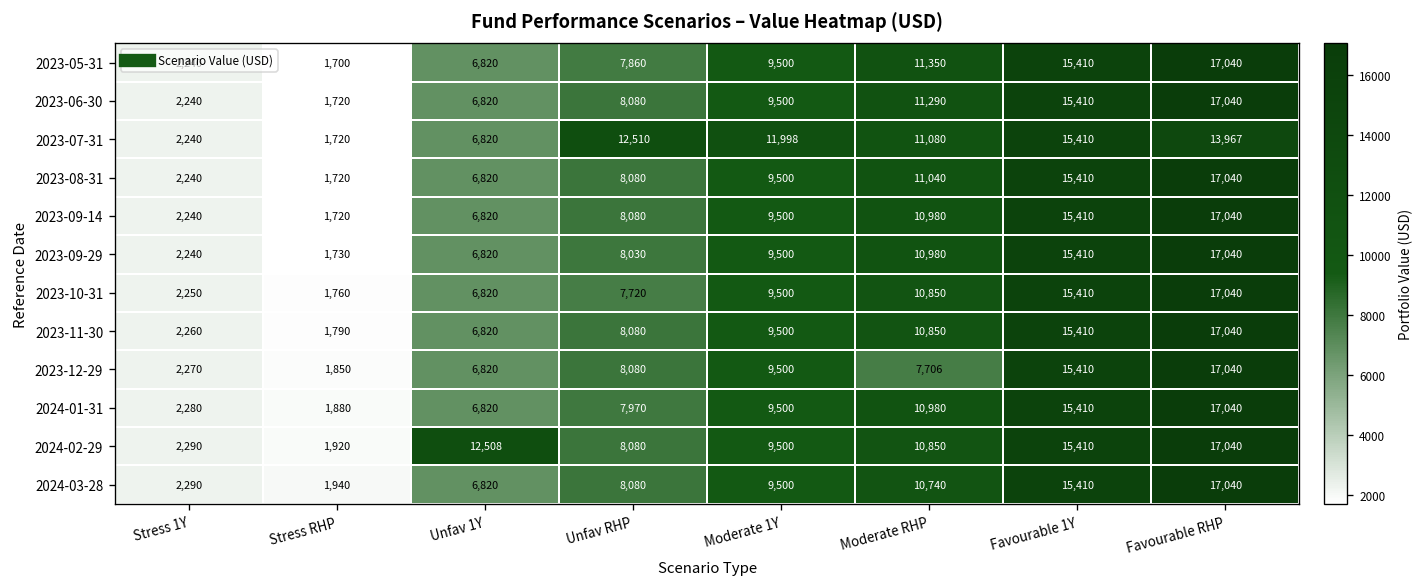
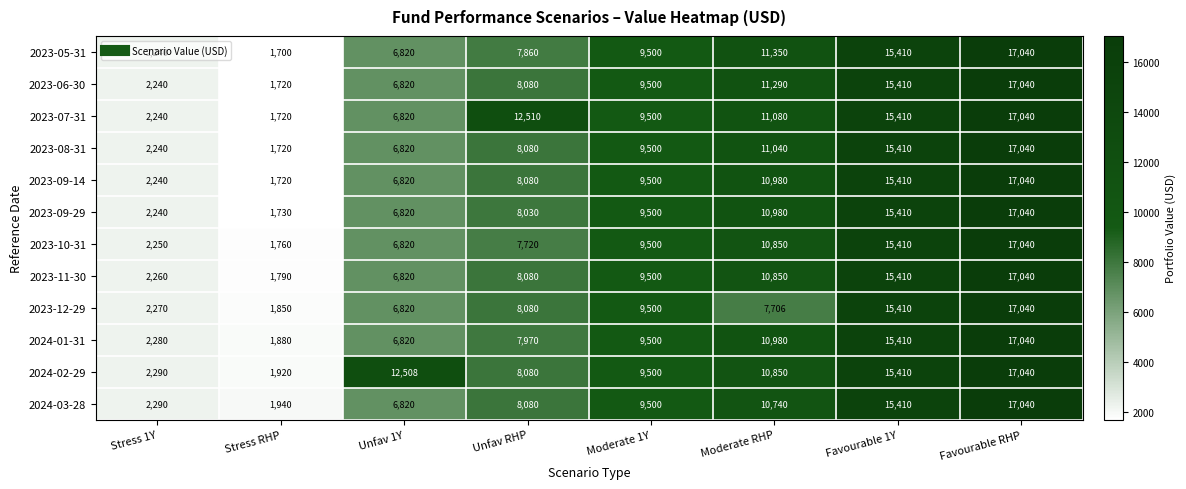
  {
    "2023-05-31": {
      "Stress RHP": "1,700",
      "Unfav 1Y": "6,820",
      "Unfav RHP": "7,860",
      "Moderate 1Y": "9,500",
      "Moderate RHP": "11,350",
      "Favourable 1Y": "15,410",
      "Favourable RHP": "17,040"
    },
    "2023-06-30": {
      "Stress 1Y": "2,240",
      "Stress RHP": "1,720",
      "Unfav 1Y": "6,820",
      "Unfav RHP": "8,080",
      "Moderate 1Y": "9,500",
      "Moderate RHP": "11,290",
      "Favourable 1Y": "15,410",
      "Favourable RHP": "17,040"
    },
    "2023-07-31": {
      "Stress 1Y": "2,240",
      "Stress RHP": "1,720",
      "Unfav 1Y": "6,820",
      "Unfav RHP": "12,510",
-     "Moderate 1Y": "11,998",
+     "Moderate 1Y": "9,500",
      "Moderate RHP": "11,080",
      "Favourable 1Y": "15,410",
-     "Favourable RHP": "13,967"
+     "Favourable RHP": "17,040"
    },
    "2023-08-31": {
      "Stress 1Y": "2,240",
      "Stress RHP": "1,720",
      "Unfav 1Y": "6,820",
      "Unfav RHP": "8,080",
      "Moderate 1Y": "9,500",
      "Moderate RHP": "11,040",
      "Favourable 1Y": "15,410",
      "Favourable RHP": "17,040"
    },
    "2023-09-14": {
      "Stress 1Y": "2,240",
      "Stress RHP": "1,720",
      "Unfav 1Y": "6,820",
      "Unfav RHP": "8,080",
      "Moderate 1Y": "9,500",
      "Moderate RHP": "10,980",
      "Favourable 1Y": "15,410",
      "Favourable RHP": "17,040"
    },
    "2023-09-29": {
      "Stress 1Y": "2,240",
      "Stress RHP": "1,730",
      "Unfav 1Y": "6,820",
      "Unfav RHP": "8,030",
      "Moderate 1Y": "9,500",
      "Moderate RHP": "10,980",
      "Favourable 1Y": "15,410",
      "Favourable RHP": "17,040"
    },
    "2023-10-31": {
      "Stress 1Y": "2,250",
      "Stress RHP": "1,760",
      "Unfav 1Y": "6,820",
      "Unfav RHP": "7,720",
      "Moderate 1Y": "9,500",
      "Moderate RHP": "10,850",
      "Favourable 1Y": "15,410",
      "Favourable RHP": "17,040"
    },
    "2023-11-30": {
      "Stress 1Y": "2,260",
      "Stress RHP": "1,790",
      "Unfav 1Y": "6,820",
      "Unfav RHP": "8,080",
      "Moderate 1Y": "9,500",
      "Moderate RHP": "10,850",
      "Favourable 1Y": "15,410",
      "Favourable RHP": "17,040"
    },
    "2023-12-29": {
      "Stress 1Y": "2,270",
      "Stress RHP": "1,850",
      "Unfav 1Y": "6,820",
      "Unfav RHP": "8,080",
      "Moderate 1Y": "9,500",
      "Moderate RHP": "7,706",
      "Favourable 1Y": "15,410",
      "Favourable RHP": "17,040"
    },
    "2024-01-31": {
      "Stress 1Y": "2,280",
      "Stress RHP": "1,880",
      "Unfav 1Y": "6,820",
      "Unfav RHP": "7,970",
      "Moderate 1Y": "9,500",
      "Moderate RHP": "10,980",
      "Favourable 1Y": "15,410",
      "Favourable RHP": "17,040"
    },
    "2024-02-29": {
      "Stress 1Y": "2,290",
      "Stress RHP": "1,920",
      "Unfav 1Y": "12,508",
      "Unfav RHP": "8,080",
      "Moderate 1Y": "9,500",
      "Moderate RHP": "10,850",
      "Favourable 1Y": "15,410",
      "Favourable RHP": "17,040"
    },
    "2024-03-28": {
      "Stress 1Y": "2,290",
      "Stress RHP": "1,940",
      "Unfav 1Y": "6,820",
      "Unfav RHP": "8,080",
      "Moderate 1Y": "9,500",
      "Moderate RHP": "10,740",
      "Favourable 1Y": "15,410",
      "Favourable RHP": "17,040"
    }
  }
